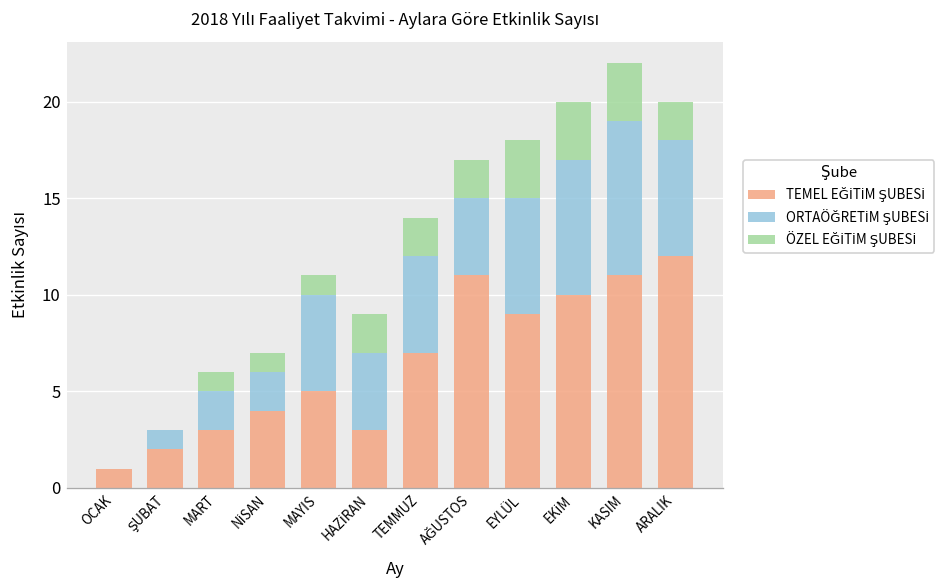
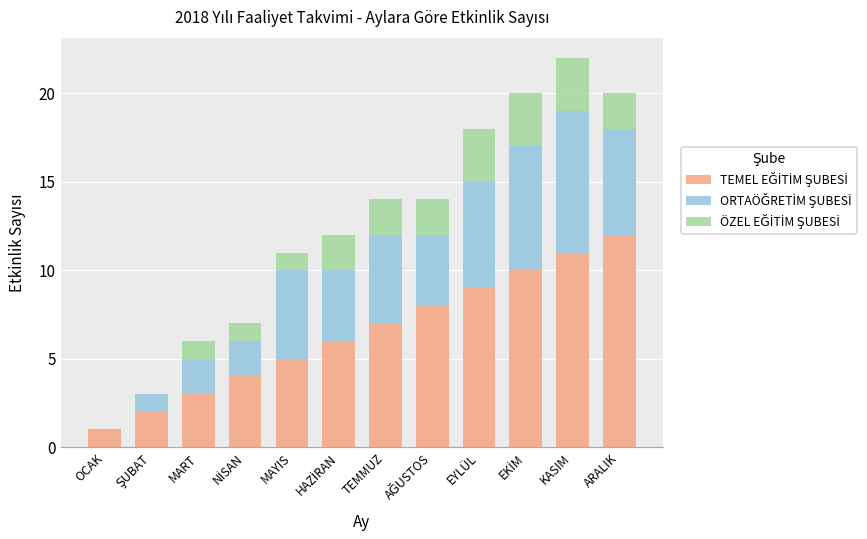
  {
    "TEMEL EĞİTİM ŞUBESİ": {
      "OCAK": 1,
      "ŞUBAT": 2,
      "MART": 3,
      "NİSAN": 4,
      "MAYIS": 5,
-     "HAZİRAN": 3,
+     "HAZİRAN": 6,
      "TEMMUZ": 7,
-     "AĞUSTOS": 11,
+     "AĞUSTOS": 8,
      "EYLÜL": 9,
      "EKİM": 10,
      "KASIM": 11,
      "ARALIK": 12
    },
    "ORTAÖĞRETİM ŞUBESİ": {
      "OCAK": 0,
      "ŞUBAT": 1,
      "MART": 2,
      "NİSAN": 2,
      "MAYIS": 5,
      "HAZİRAN": 4,
      "TEMMUZ": 5,
      "AĞUSTOS": 4,
      "EYLÜL": 6,
      "EKİM": 7,
      "KASIM": 8,
      "ARALIK": 6
    },
    "ÖZEL EĞİTİM ŞUBESİ": {
      "OCAK": 0,
      "ŞUBAT": 0,
      "MART": 1,
      "NİSAN": 1,
      "MAYIS": 1,
      "HAZİRAN": 2,
      "TEMMUZ": 2,
      "AĞUSTOS": 2,
      "EYLÜL": 3,
      "EKİM": 3,
      "KASIM": 3,
      "ARALIK": 2
    }
  }
